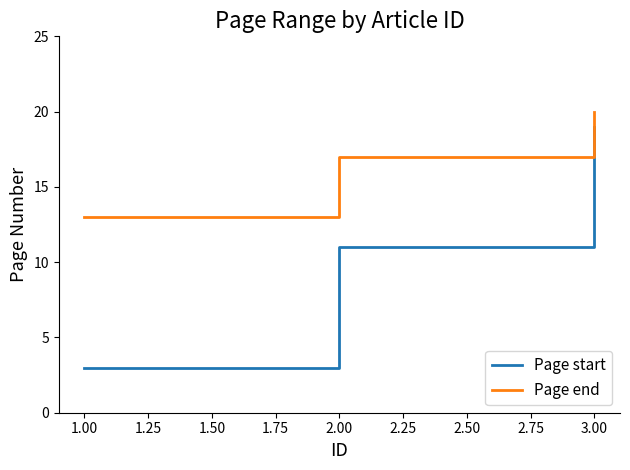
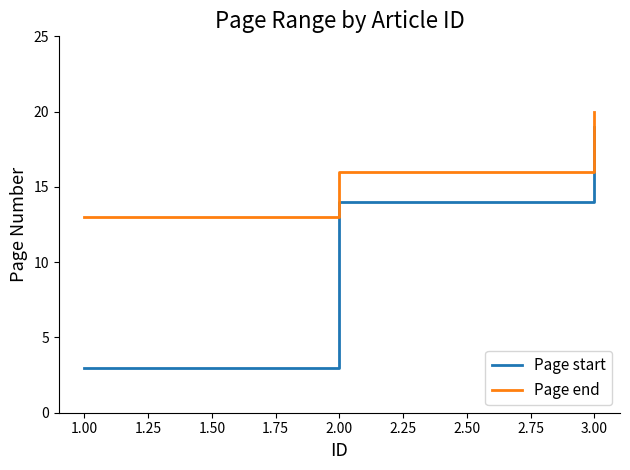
  {
    "Page start": {
      "1.00": 3,
-     "2.00": 11,
+     "2.00": 14,
      "3.00": 19
    },
    "Page end": {
      "1.00": 13,
-     "2.00": 17,
+     "2.00": 16,
      "3.00": 20
    }
  }
